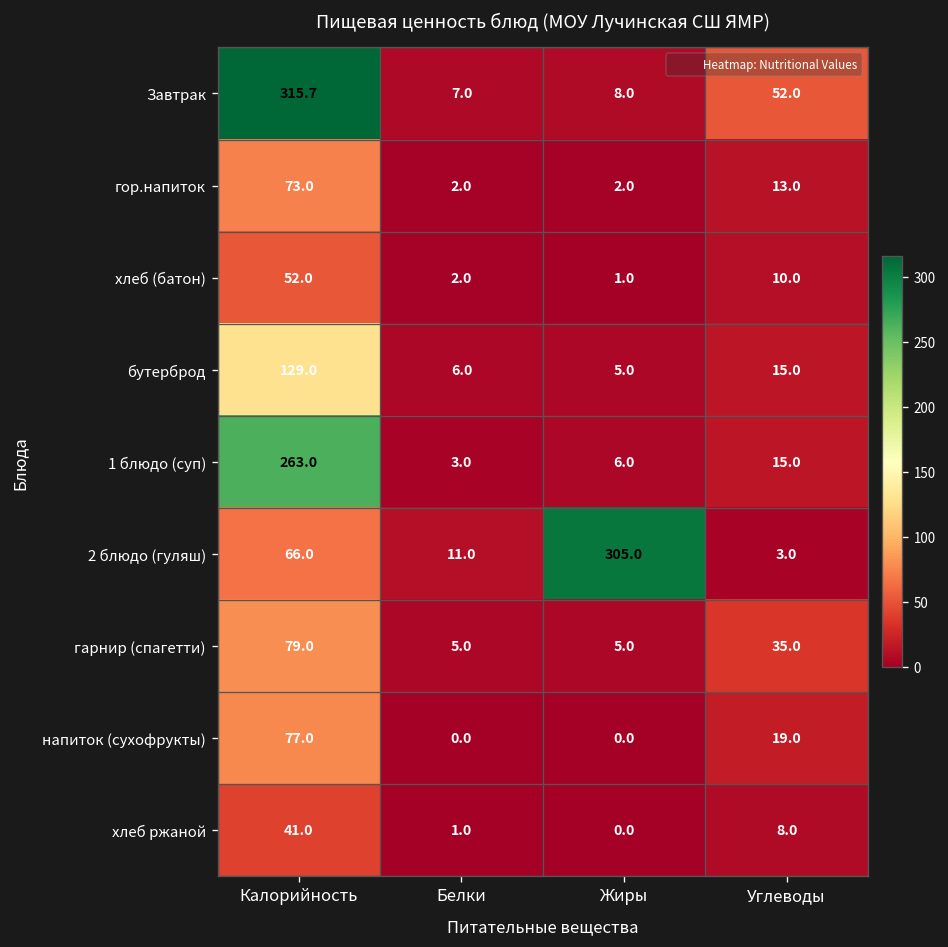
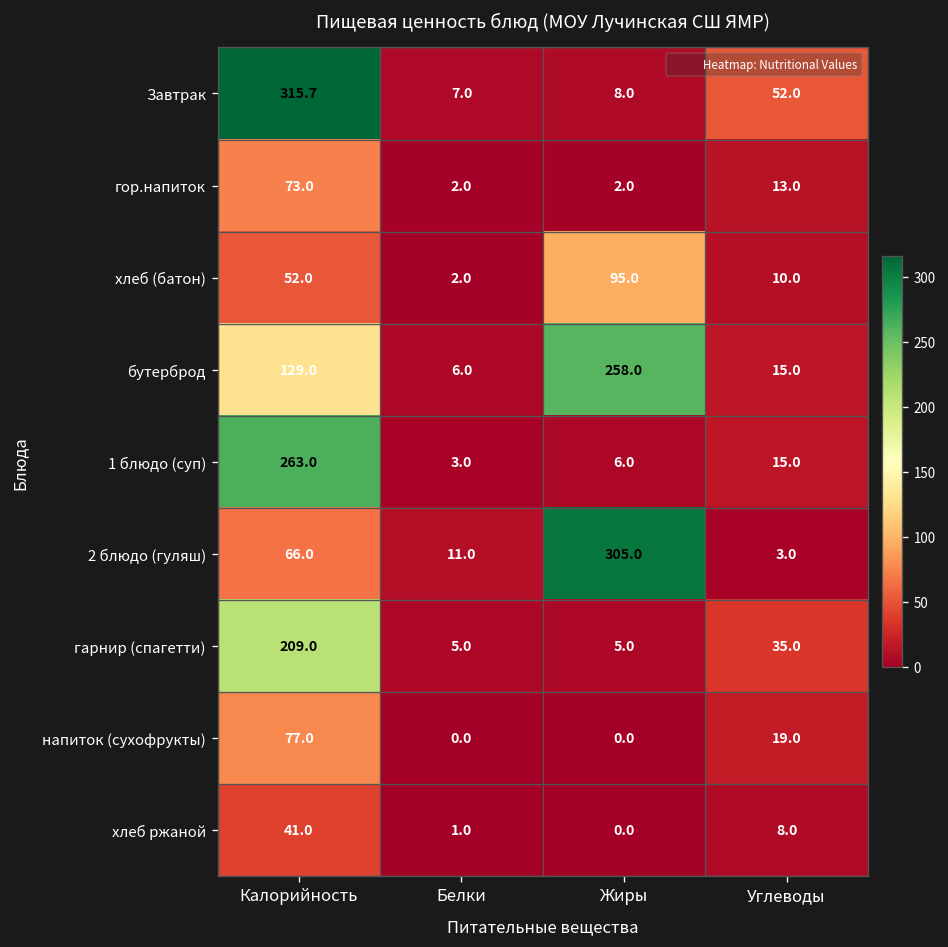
  {
    "Завтрак": {
      "Калорийность": 315.7,
      "Белки": 7.0,
      "Жиры": 8.0,
      "Углеводы": 52.0
    },
    "гор.напиток": {
      "Калорийность": 73.0,
      "Белки": 2.0,
      "Жиры": 2.0,
      "Углеводы": 13.0
    },
    "хлеб (батон)": {
      "Калорийность": 52.0,
      "Белки": 2.0,
-     "Жиры": 1.0,
+     "Жиры": 95.0,
      "Углеводы": 10.0
    },
    "бутерброд": {
      "Калорийность": 129.0,
      "Белки": 6.0,
-     "Жиры": 5.0,
+     "Жиры": 258.0,
      "Углеводы": 15.0
    },
    "1 блюдо (суп)": {
      "Калорийность": 263.0,
      "Белки": 3.0,
      "Жиры": 6.0,
      "Углеводы": 15.0
    },
    "2 блюдо (гуляш)": {
      "Калорийность": 66.0,
      "Белки": 11.0,
      "Жиры": 305.0,
      "Углеводы": 3.0
    },
    "гарнир (спагетти)": {
-     "Калорийность": 79.0,
+     "Калорийность": 209.0,
      "Белки": 5.0,
      "Жиры": 5.0,
      "Углеводы": 35.0
    },
    "напиток (сухофрукты)": {
      "Калорийность": 77.0,
      "Белки": 0.0,
      "Жиры": 0.0,
      "Углеводы": 19.0
    },
    "хлеб ржаной": {
      "Калорийность": 41.0,
      "Белки": 1.0,
      "Жиры": 0.0,
      "Углеводы": 8.0
    }
  }
